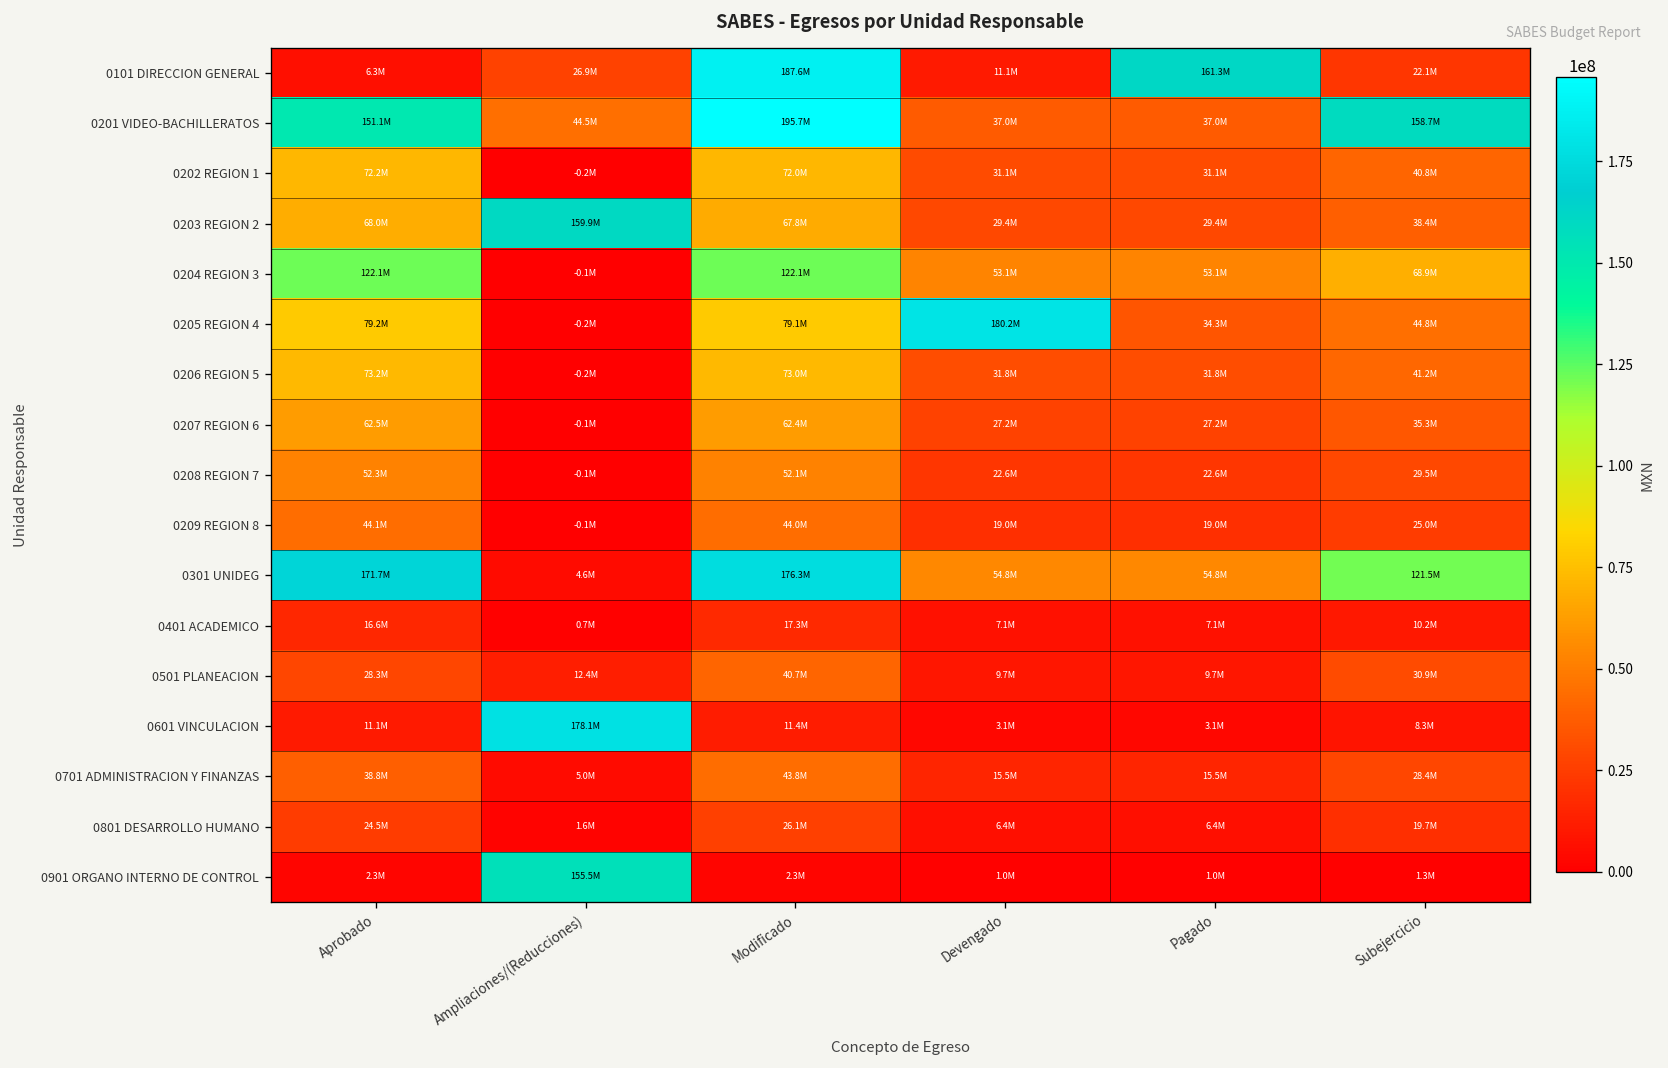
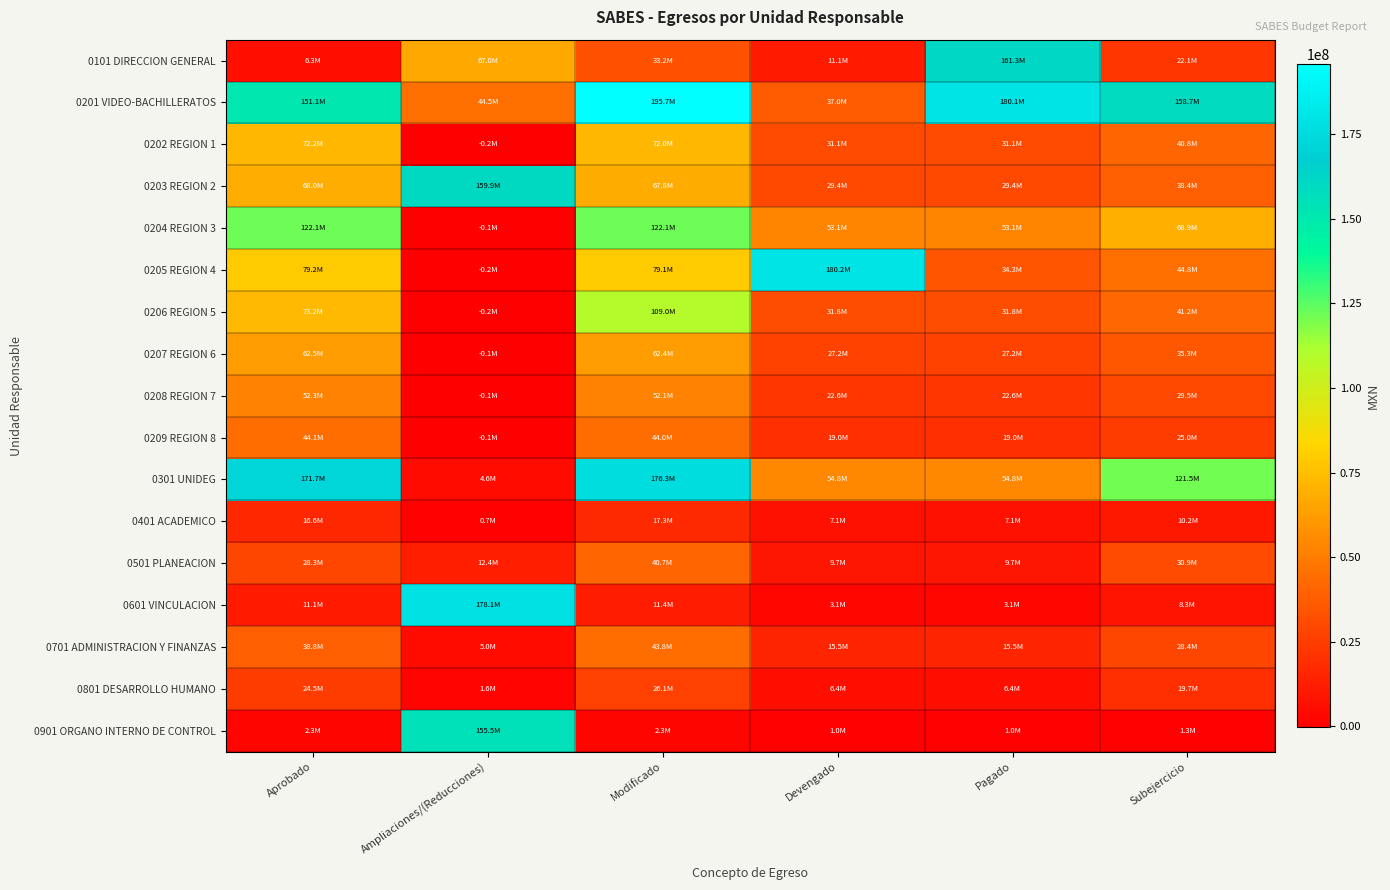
  {
    "0101 DIRECCION GENERAL": {
      "Aprobado": "6.3M",
-     "Ampliaciones/(Reducciones)": "26.9M",
-     "Modificado": "187.6M",
+     "Ampliaciones/(Reducciones)": "67.0M",
+     "Modificado": "33.2M",
      "Devengado": "11.1M",
      "Pagado": "161.3M",
      "Subejercicio": "22.1M"
    },
    "0201 VIDEO-BACHILLERATOS": {
      "Aprobado": "151.1M",
      "Ampliaciones/(Reducciones)": "44.5M",
      "Modificado": "195.7M",
      "Devengado": "37.0M",
-     "Pagado": "37.0M",
+     "Pagado": "180.1M",
      "Subejercicio": "158.7M"
    },
    "0202 REGION 1": {
      "Aprobado": "72.2M",
      "Ampliaciones/(Reducciones)": "-0.2M",
      "Modificado": "72.0M",
      "Devengado": "31.1M",
      "Pagado": "31.1M",
      "Subejercicio": "40.8M"
    },
    "0203 REGION 2": {
      "Aprobado": "68.0M",
      "Ampliaciones/(Reducciones)": "159.9M",
      "Modificado": "67.8M",
      "Devengado": "29.4M",
      "Pagado": "29.4M",
      "Subejercicio": "38.4M"
    },
    "0204 REGION 3": {
      "Aprobado": "122.1M",
      "Ampliaciones/(Reducciones)": "-0.1M",
      "Modificado": "122.1M",
      "Devengado": "53.1M",
      "Pagado": "53.1M",
      "Subejercicio": "68.9M"
    },
    "0205 REGION 4": {
      "Aprobado": "79.2M",
      "Ampliaciones/(Reducciones)": "-0.2M",
      "Modificado": "79.1M",
      "Devengado": "180.2M",
      "Pagado": "34.3M",
      "Subejercicio": "44.8M"
    },
    "0206 REGION 5": {
      "Aprobado": "73.2M",
      "Ampliaciones/(Reducciones)": "-0.2M",
-     "Modificado": "73.0M",
+     "Modificado": "109.0M",
      "Devengado": "31.8M",
      "Pagado": "31.8M",
      "Subejercicio": "41.2M"
    },
    "0207 REGION 6": {
      "Aprobado": "62.5M",
      "Ampliaciones/(Reducciones)": "-0.1M",
      "Modificado": "62.4M",
      "Devengado": "27.2M",
      "Pagado": "27.2M",
      "Subejercicio": "35.3M"
    },
    "0208 REGION 7": {
      "Aprobado": "52.3M",
      "Ampliaciones/(Reducciones)": "-0.1M",
      "Modificado": "52.1M",
      "Devengado": "22.6M",
      "Pagado": "22.6M",
      "Subejercicio": "29.5M"
    },
    "0209 REGION 8": {
      "Aprobado": "44.1M",
      "Ampliaciones/(Reducciones)": "-0.1M",
      "Modificado": "44.0M",
      "Devengado": "19.0M",
      "Pagado": "19.0M",
      "Subejercicio": "25.0M"
    },
    "0301 UNIDEG": {
      "Aprobado": "171.7M",
      "Ampliaciones/(Reducciones)": "4.6M",
      "Modificado": "176.3M",
      "Devengado": "54.8M",
      "Pagado": "54.8M",
      "Subejercicio": "121.5M"
    },
    "0401 ACADEMICO": {
      "Aprobado": "16.6M",
      "Ampliaciones/(Reducciones)": "0.7M",
      "Modificado": "17.3M",
      "Devengado": "7.1M",
      "Pagado": "7.1M",
      "Subejercicio": "10.2M"
    },
    "0501 PLANEACION": {
      "Aprobado": "28.3M",
      "Ampliaciones/(Reducciones)": "12.4M",
      "Modificado": "40.7M",
      "Devengado": "9.7M",
      "Pagado": "9.7M",
      "Subejercicio": "30.9M"
    },
    "0601 VINCULACION": {
      "Aprobado": "11.1M",
      "Ampliaciones/(Reducciones)": "178.1M",
      "Modificado": "11.4M",
      "Devengado": "3.1M",
      "Pagado": "3.1M",
      "Subejercicio": "8.3M"
    },
    "0701 ADMINISTRACION Y FINANZAS": {
      "Aprobado": "38.8M",
      "Ampliaciones/(Reducciones)": "5.0M",
      "Modificado": "43.8M",
      "Devengado": "15.5M",
      "Pagado": "15.5M",
      "Subejercicio": "28.4M"
    },
    "0801 DESARROLLO HUMANO": {
      "Aprobado": "24.5M",
      "Ampliaciones/(Reducciones)": "1.6M",
      "Modificado": "26.1M",
      "Devengado": "6.4M",
      "Pagado": "6.4M",
      "Subejercicio": "19.7M"
    },
    "0901 ORGANO INTERNO DE CONTROL": {
      "Aprobado": "2.3M",
      "Ampliaciones/(Reducciones)": "155.5M",
      "Modificado": "2.3M",
      "Devengado": "1.0M",
      "Pagado": "1.0M",
      "Subejercicio": "1.3M"
    }
  }
